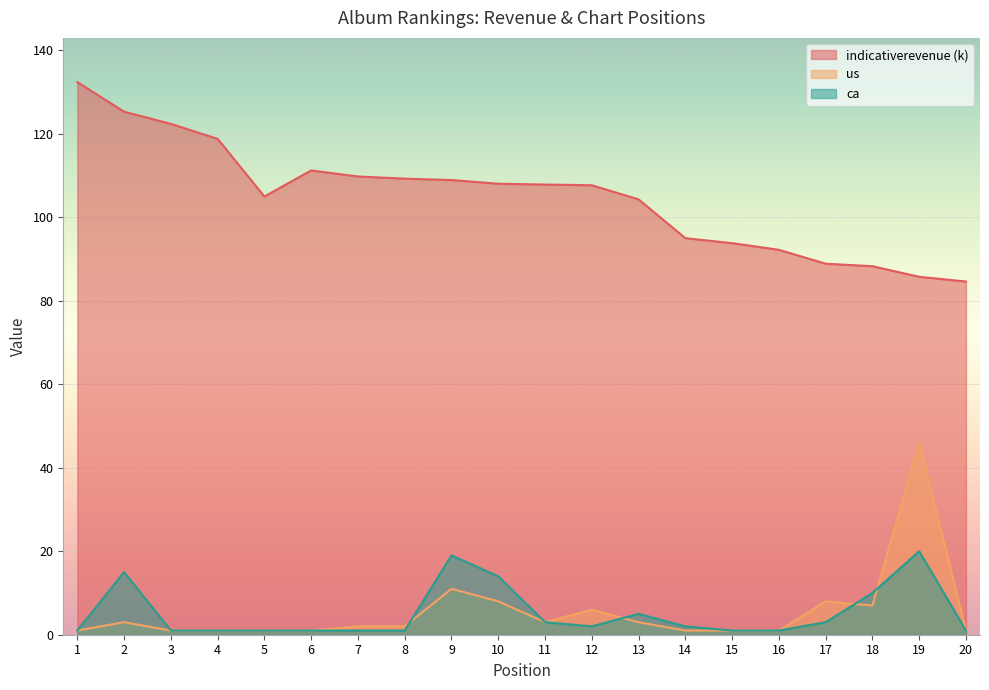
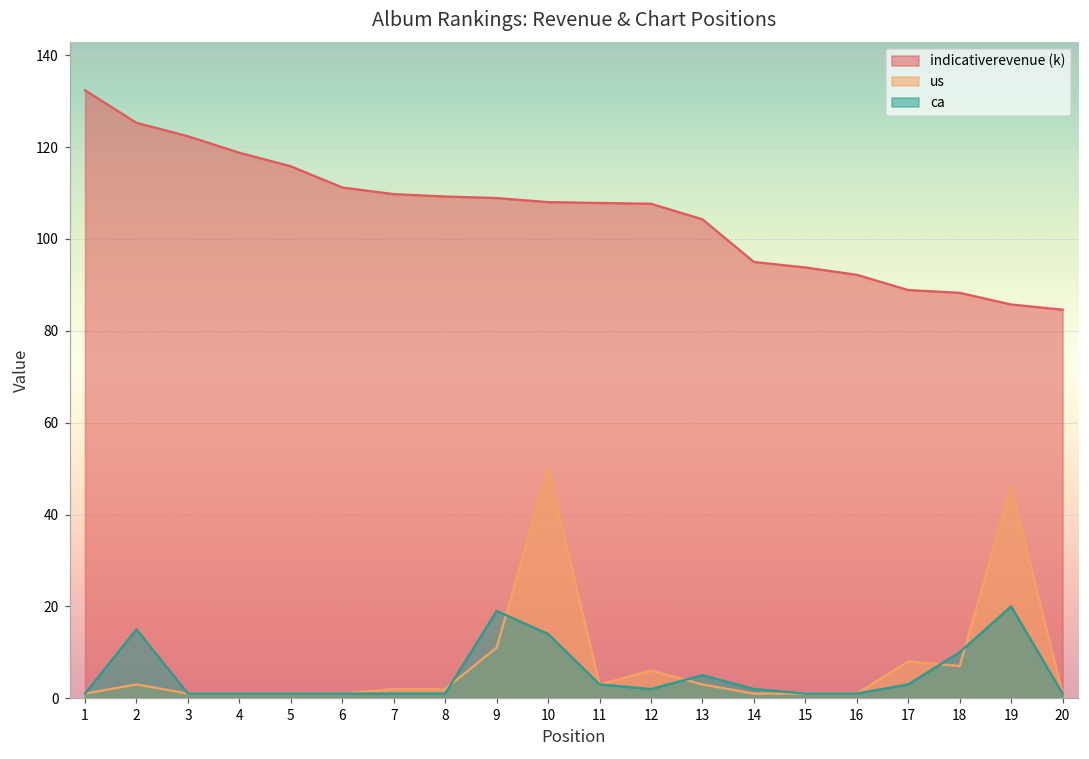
  {
    "indicativerevenue (k)": {
      "1": 132,
      "2": 125,
      "3": 122,
      "4": 119,
-     "5": 105,
+     "5": 116,
      "6": 111,
      "7": 110,
      "8": 109,
      "9": 109,
      "10": 108,
      "11": 108,
      "12": 108,
      "13": 104,
      "14": 95,
      "15": 94,
      "16": 92,
      "17": 89,
      "18": 88,
      "19": 86,
      "20": 85
    },
    "us": {
      "2": 3,
      "7": 2,
      "8": 2,
      "9": 11,
-     "10": 8,
+     "10": 50,
      "12": 6,
      "13": 3,
      "14": 1,
      "17": 8,
      "18": 7,
      "19": 46
    },
    "ca": {
      "2": 15,
      "7": 1,
      "8": 1,
      "9": 19,
      "10": 14,
      "12": 2,
      "13": 5,
      "14": 2,
      "17": 3,
      "18": 10,
      "19": 20
    }
  }
